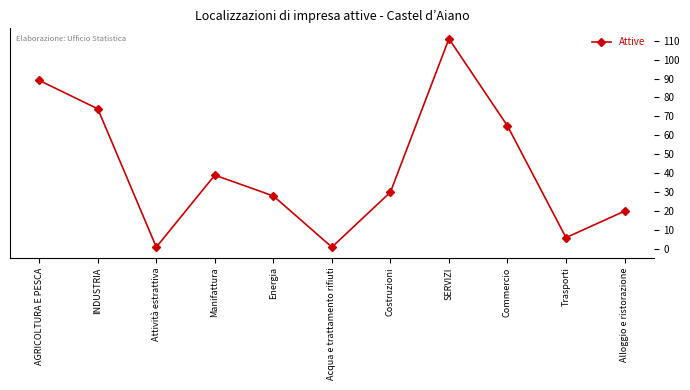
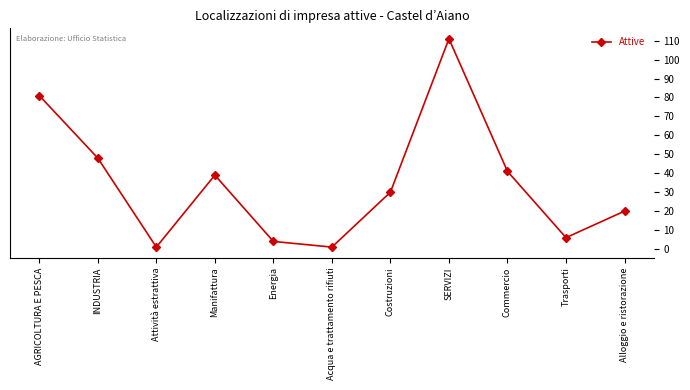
  {
-   "AGRICOLTURA E PESCA": 89,
-   "INDUSTRIA": 74,
+   "AGRICOLTURA E PESCA": 81,
+   "INDUSTRIA": 48,
    "Attività estrattiva": 1,
    "Manifattura": 39,
-   "Energia": 28,
+   "Energia": 4,
    "Acqua e trattamento rifiuti": 1,
    "Costruzioni": 30,
    "SERVIZI": 111,
-   "Commercio": 65,
+   "Commercio": 41,
    "Trasporti": 6,
    "Alloggio e ristorazione": 20
  }
